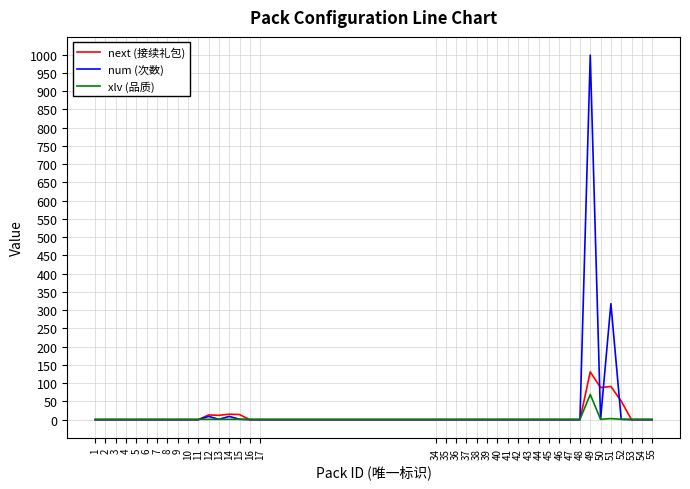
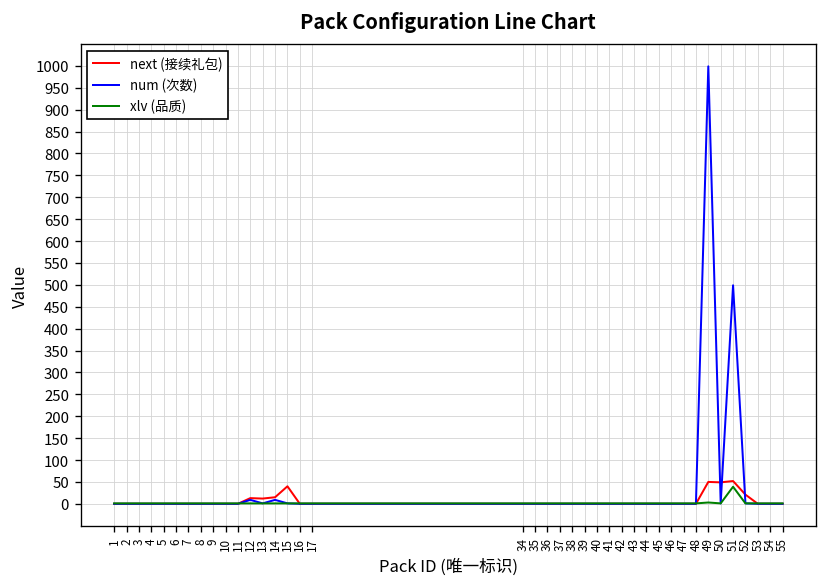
  {
    "next (接续礼包)": {
      "13": 10,
-     "15": 10,
-     "49": 130,
-     "50": 90,
-     "51": 90,
-     "52": 50
+     "15": 40,
+     "49": 50,
+     "50": 50,
+     "51": 50,
+     "52": 20
    },
    "num (次数)": {
      "49": 1000,
-     "51": 320
+     "51": 500
    },
    "xlv (品质)": {
      "12": 0,
      "14": 0,
-     "49": 70,
-     "51": 0
+     "49": 0,
+     "51": 40
    }
  }
